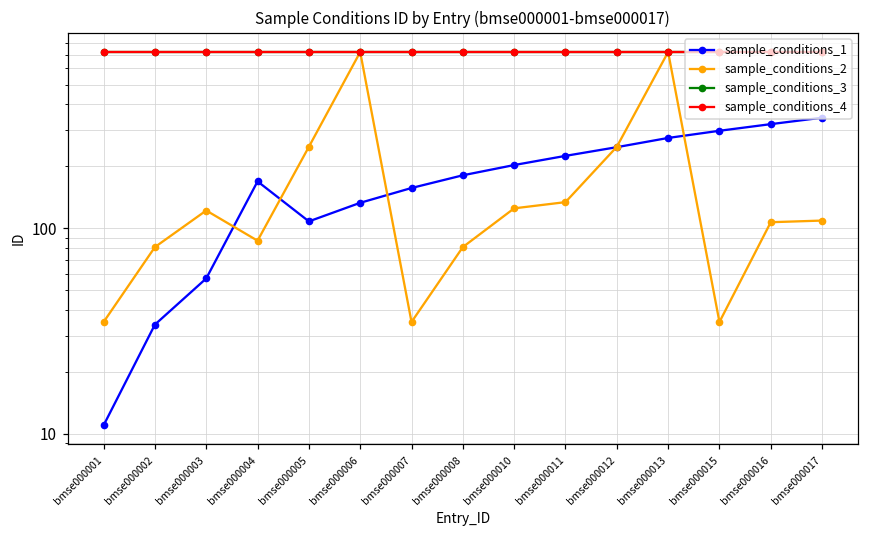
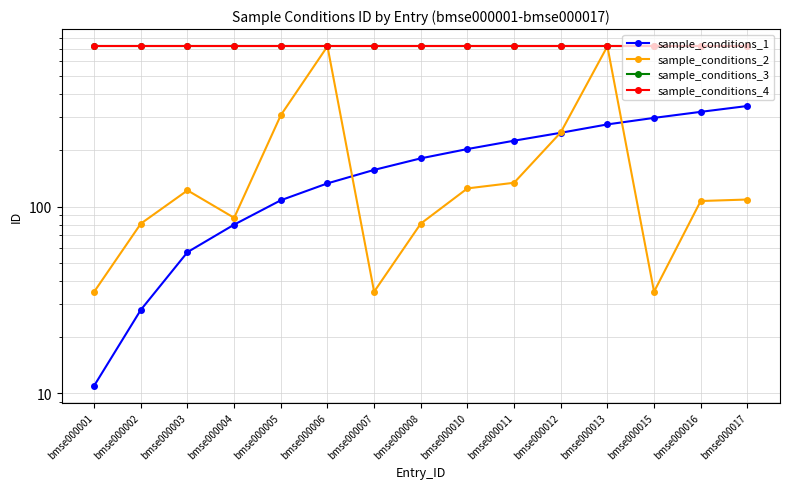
  {
    "sample_conditions_1": {
      "bmse000001": 11,
-     "bmse000002": 34,
+     "bmse000002": 28,
      "bmse000003": 57,
-     "bmse000004": 170,
+     "bmse000004": 80,
      "bmse000005": 110,
      "bmse000006": 130,
      "bmse000007": 160,
      "bmse000008": 180,
      "bmse000010": 200,
      "bmse000011": 230,
      "bmse000013": 280,
      "bmse000015": 300,
      "bmse000016": 320,
      "bmse000017": 350
    },
    "sample_conditions_2": {
      "bmse000001": 35,
      "bmse000002": 81,
      "bmse000003": 120,
      "bmse000004": 90,
-     "bmse000005": 250,
+     "bmse000005": 310,
      "bmse000007": 35,
      "bmse000008": 81,
      "bmse000010": 130,
      "bmse000011": 130,
      "bmse000015": 35,
      "bmse000016": 110,
      "bmse000017": 110
    },
    "sample_conditions_4": {
      "bmse000001": 720,
      "bmse000002": 720,
      "bmse000003": 720,
      "bmse000004": 720,
      "bmse000005": 720,
      "bmse000007": 720,
      "bmse000008": 720,
      "bmse000010": 720,
      "bmse000011": 720,
      "bmse000012": 720
    }
  }
